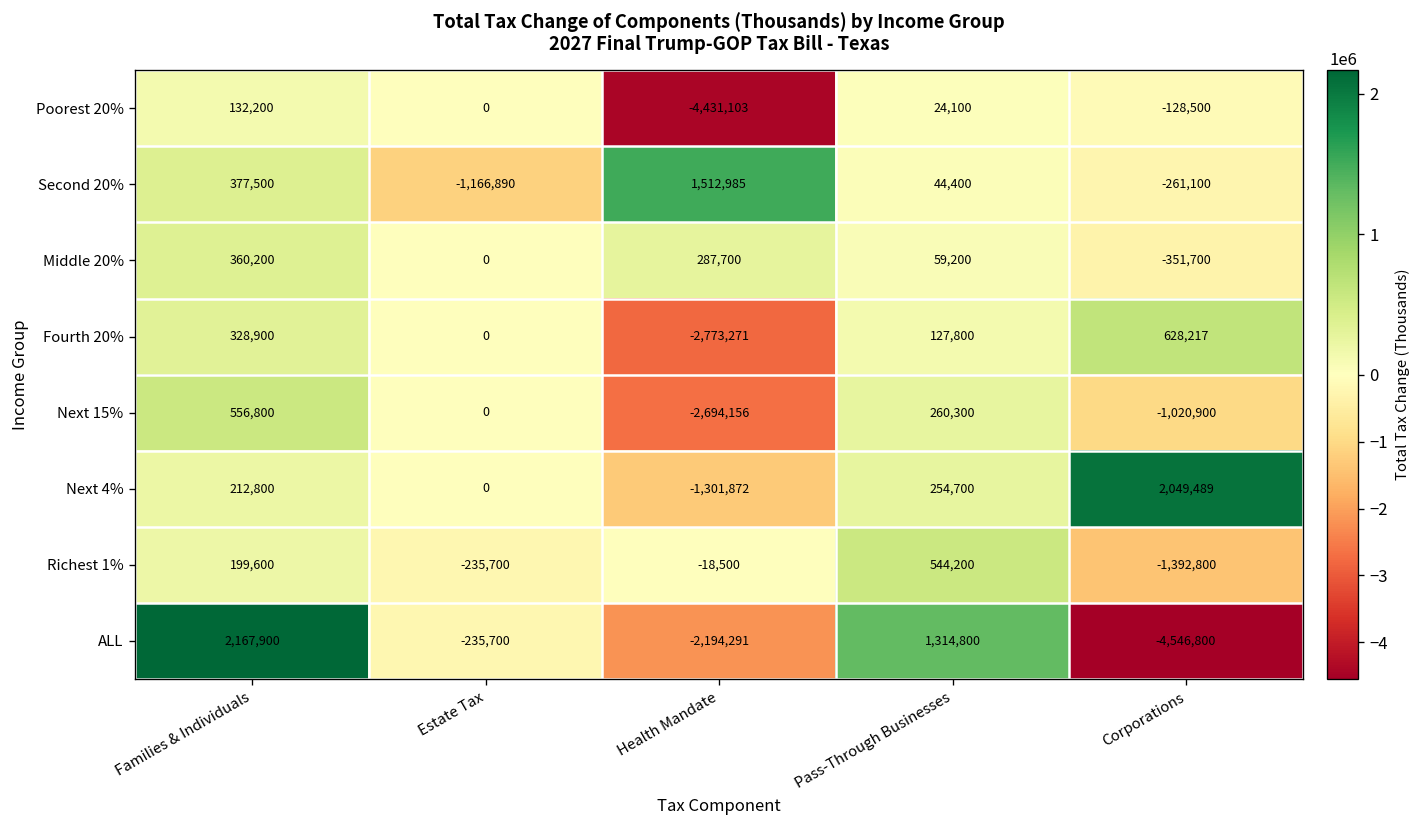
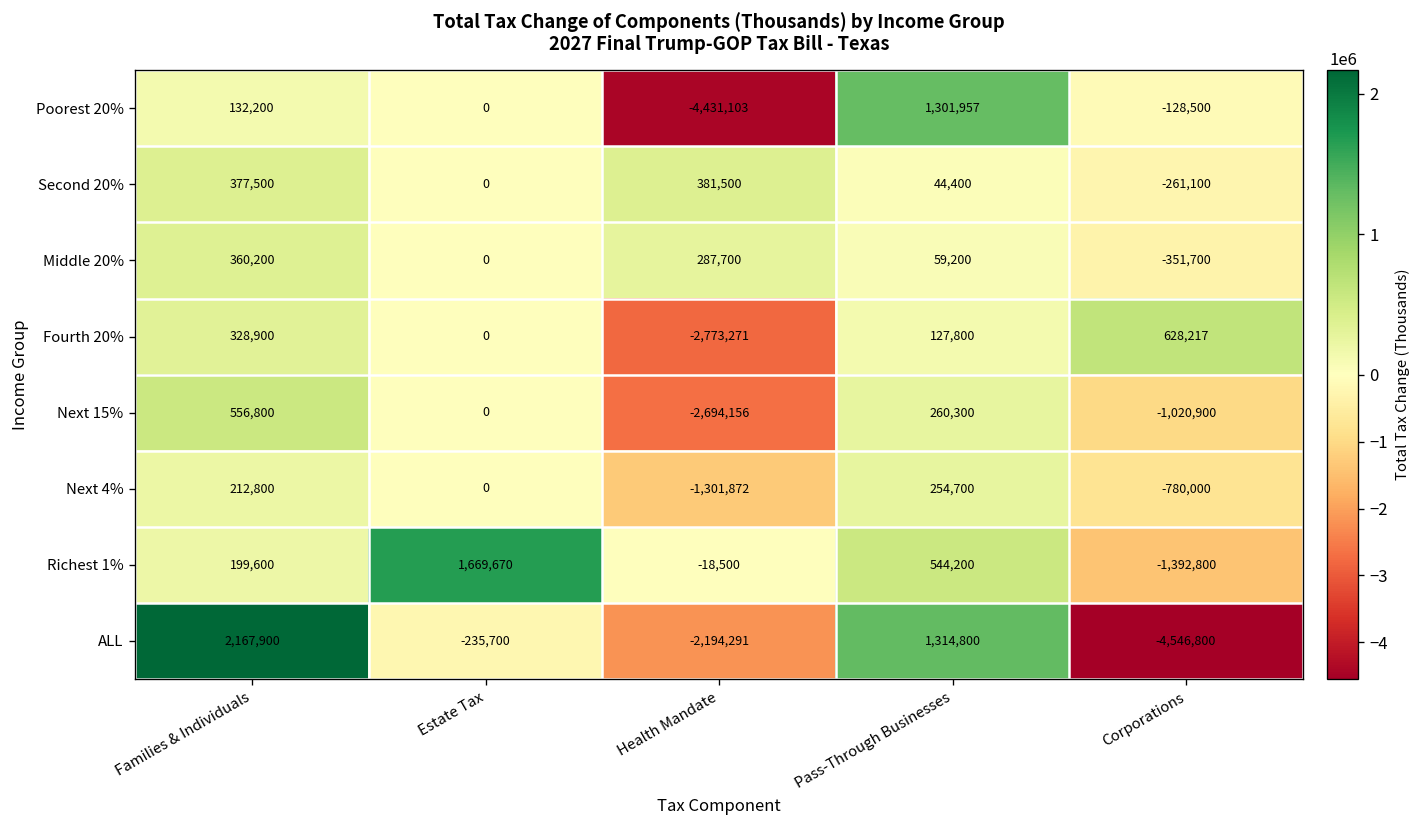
  {
    "Poorest 20%": {
      "Families & Individuals": "132,200",
      "Estate Tax": "0",
      "Health Mandate": "-4,431,103",
-     "Pass-Through Businesses": "24,100",
+     "Pass-Through Businesses": "1,301,957",
      "Corporations": "-128,500"
    },
    "Second 20%": {
      "Families & Individuals": "377,500",
-     "Estate Tax": "-1,166,890",
-     "Health Mandate": "1,512,985",
+     "Estate Tax": "0",
+     "Health Mandate": "381,500",
      "Pass-Through Businesses": "44,400",
      "Corporations": "-261,100"
    },
    "Middle 20%": {
      "Families & Individuals": "360,200",
      "Estate Tax": "0",
      "Health Mandate": "287,700",
      "Pass-Through Businesses": "59,200",
      "Corporations": "-351,700"
    },
    "Fourth 20%": {
      "Families & Individuals": "328,900",
      "Estate Tax": "0",
      "Health Mandate": "-2,773,271",
      "Pass-Through Businesses": "127,800",
      "Corporations": "628,217"
    },
    "Next 15%": {
      "Families & Individuals": "556,800",
      "Estate Tax": "0",
      "Health Mandate": "-2,694,156",
      "Pass-Through Businesses": "260,300",
      "Corporations": "-1,020,900"
    },
    "Next 4%": {
      "Families & Individuals": "212,800",
      "Estate Tax": "0",
      "Health Mandate": "-1,301,872",
      "Pass-Through Businesses": "254,700",
-     "Corporations": "2,049,489"
+     "Corporations": "-780,000"
    },
    "Richest 1%": {
      "Families & Individuals": "199,600",
-     "Estate Tax": "-235,700",
+     "Estate Tax": "1,669,670",
      "Health Mandate": "-18,500",
      "Pass-Through Businesses": "544,200",
      "Corporations": "-1,392,800"
    },
    "ALL": {
      "Families & Individuals": "2,167,900",
      "Estate Tax": "-235,700",
      "Health Mandate": "-2,194,291",
      "Pass-Through Businesses": "1,314,800",
      "Corporations": "-4,546,800"
    }
  }
